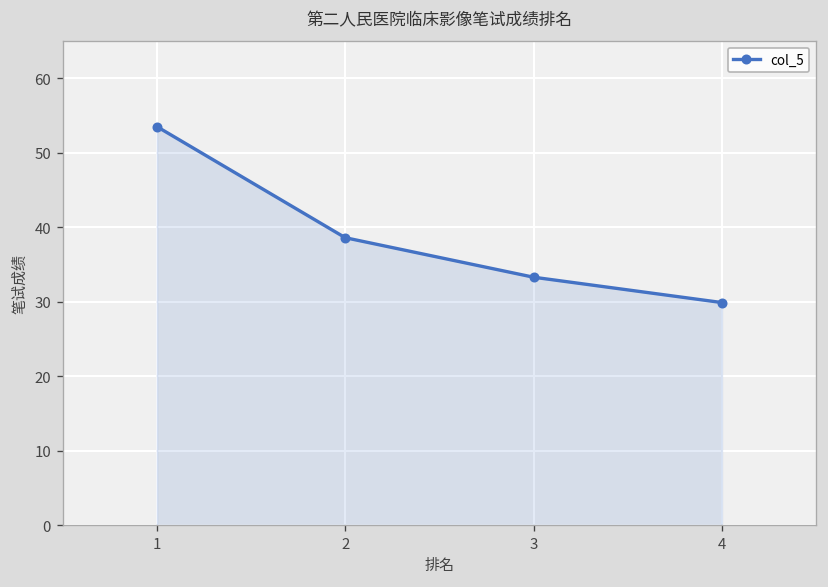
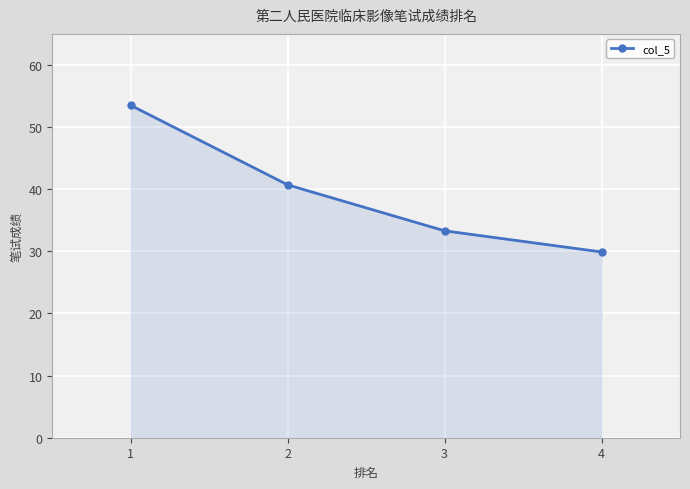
  {
    "1": 54,
-   "2": 39,
+   "2": 41,
    "3": 33,
    "4": 30
  }
